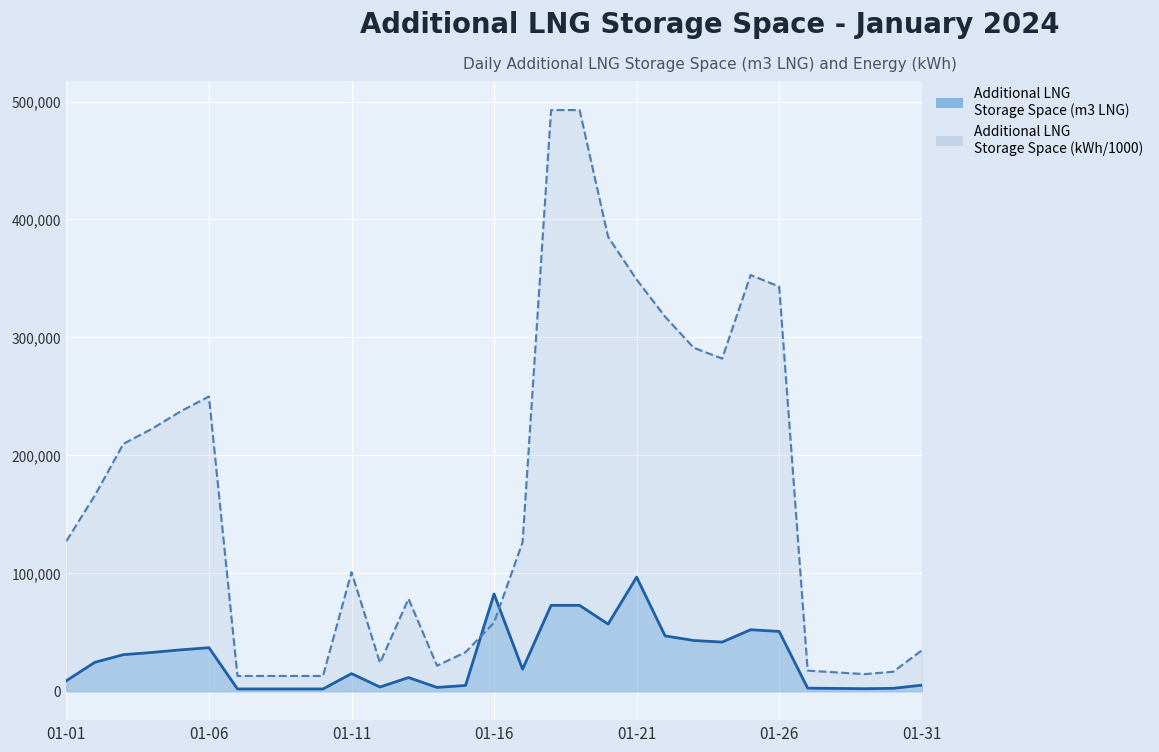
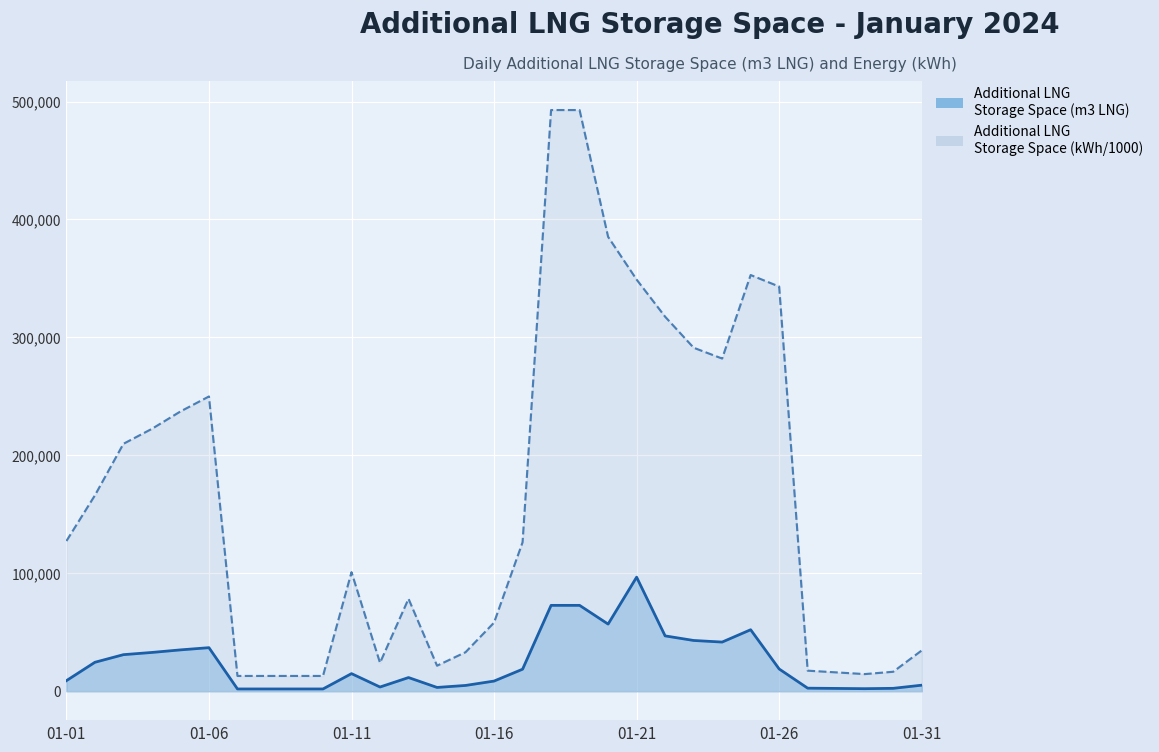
  {
    "Additional LNG Storage Space (m3 LNG)": {
      "01-01": "9,000",
      "01-06": "37,000",
      "01-11": "15,000",
-     "01-16": "82,000",
+     "01-16": "9,000",
      "01-21": "97,000",
-     "01-26": "51,000",
+     "01-26": "19,000",
      "01-31": "5,000"
    }
  }
